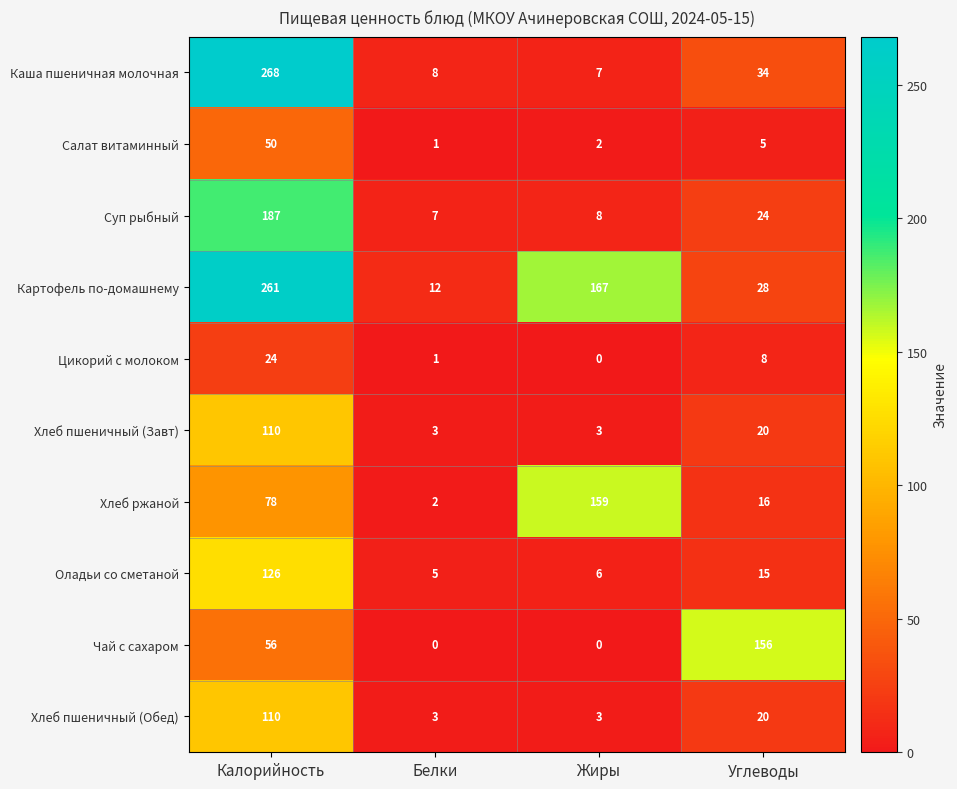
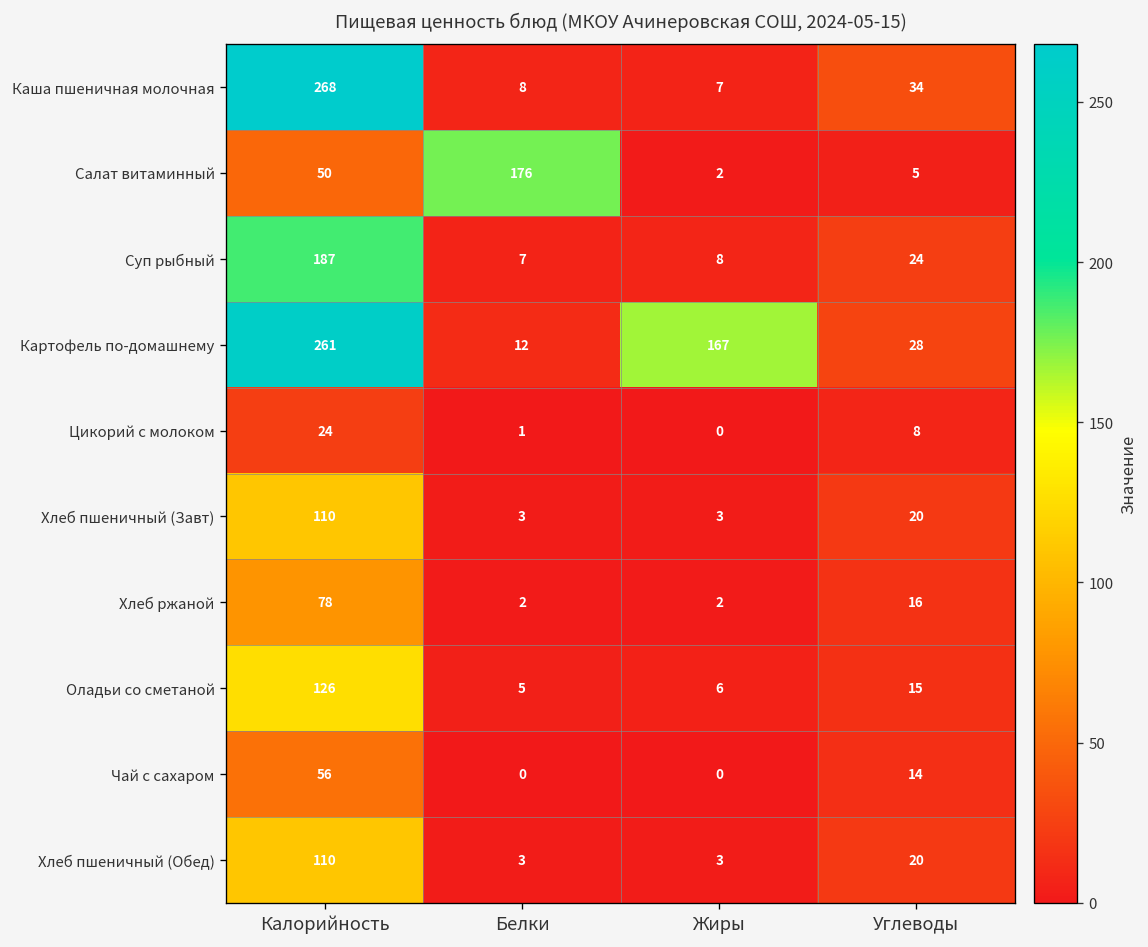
  {
    "Каша пшеничная молочная": {
      "Калорийность": 268,
      "Белки": 8,
      "Жиры": 7,
      "Углеводы": 34
    },
    "Салат витаминный": {
      "Калорийность": 50,
-     "Белки": 1,
+     "Белки": 176,
      "Жиры": 2,
      "Углеводы": 5
    },
    "Суп рыбный": {
      "Калорийность": 187,
      "Белки": 7,
      "Жиры": 8,
      "Углеводы": 24
    },
    "Картофель по-домашнему": {
      "Калорийность": 261,
      "Белки": 12,
      "Жиры": 167,
      "Углеводы": 28
    },
    "Цикорий с молоком": {
      "Калорийность": 24,
      "Белки": 1,
      "Жиры": 0,
      "Углеводы": 8
    },
    "Хлеб пшеничный (Завт)": {
      "Калорийность": 110,
      "Белки": 3,
      "Жиры": 3,
      "Углеводы": 20
    },
    "Хлеб ржаной": {
      "Калорийность": 78,
      "Белки": 2,
-     "Жиры": 159,
+     "Жиры": 2,
      "Углеводы": 16
    },
    "Оладьи со сметаной": {
      "Калорийность": 126,
      "Белки": 5,
      "Жиры": 6,
      "Углеводы": 15
    },
    "Чай с сахаром": {
      "Калорийность": 56,
      "Белки": 0,
      "Жиры": 0,
-     "Углеводы": 156
+     "Углеводы": 14
    },
    "Хлеб пшеничный (Обед)": {
      "Калорийность": 110,
      "Белки": 3,
      "Жиры": 3,
      "Углеводы": 20
    }
  }
